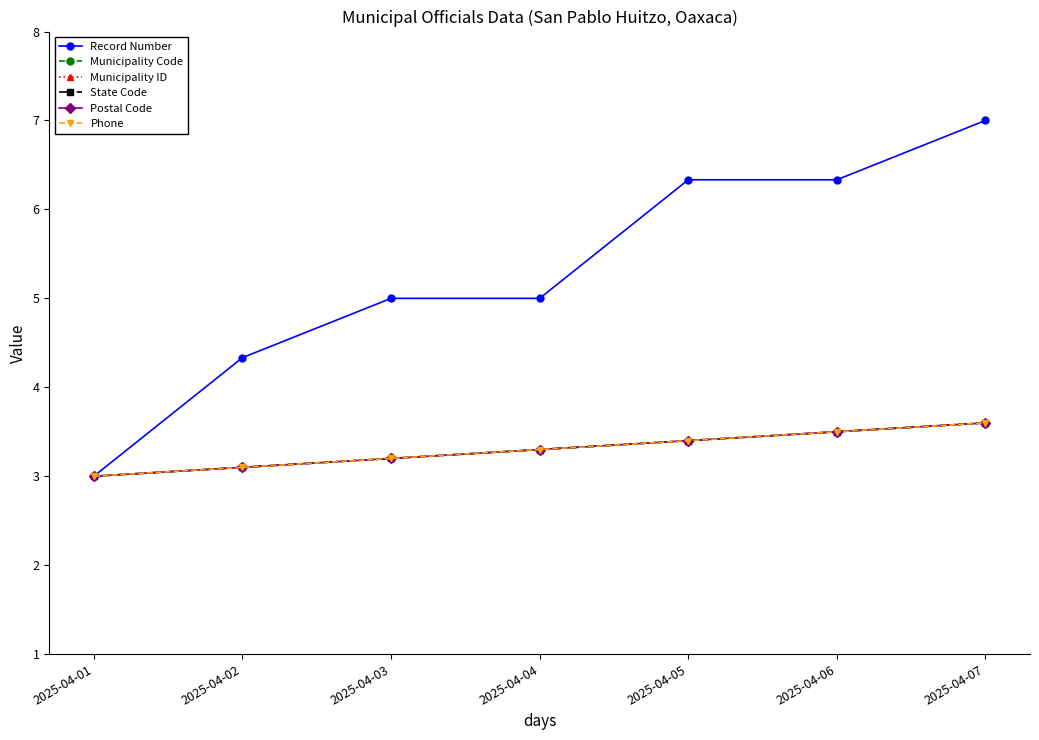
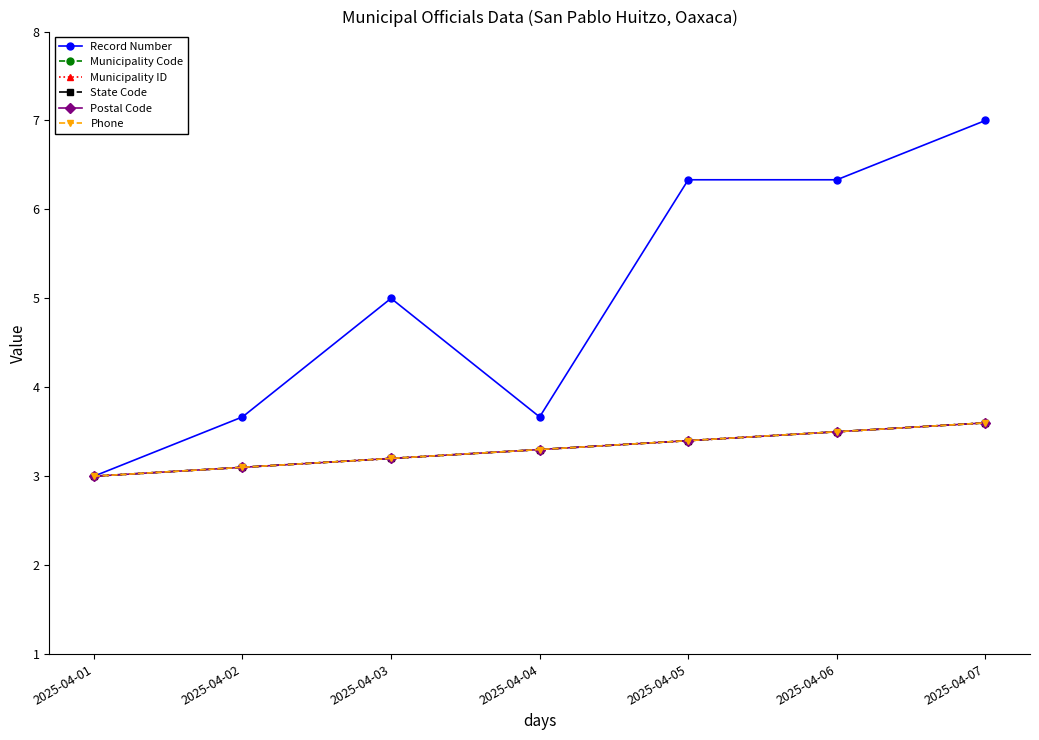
  {
    "Record Number": {
-     "2025-04-02": 4.3,
+     "2025-04-02": 3.7,
      "2025-04-03": 5.0,
-     "2025-04-04": 5.0,
+     "2025-04-04": 3.7,
      "2025-04-05": 6.3,
      "2025-04-06": 6.3,
      "2025-04-07": 7.0
    },
    "Phone": {
      "2025-04-02": 3.1,
      "2025-04-03": 3.2,
      "2025-04-04": 3.3,
      "2025-04-05": 3.4,
      "2025-04-06": 3.5,
      "2025-04-07": 3.6
    }
  }
